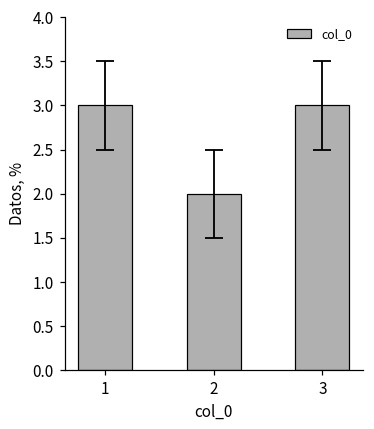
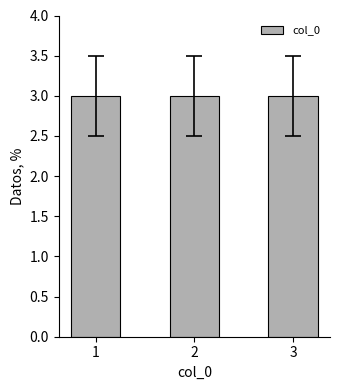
  {
    "col_0": {
      "1": 3,
-     "2": 2,
+     "2": 3,
      "3": 3
    }
  }
